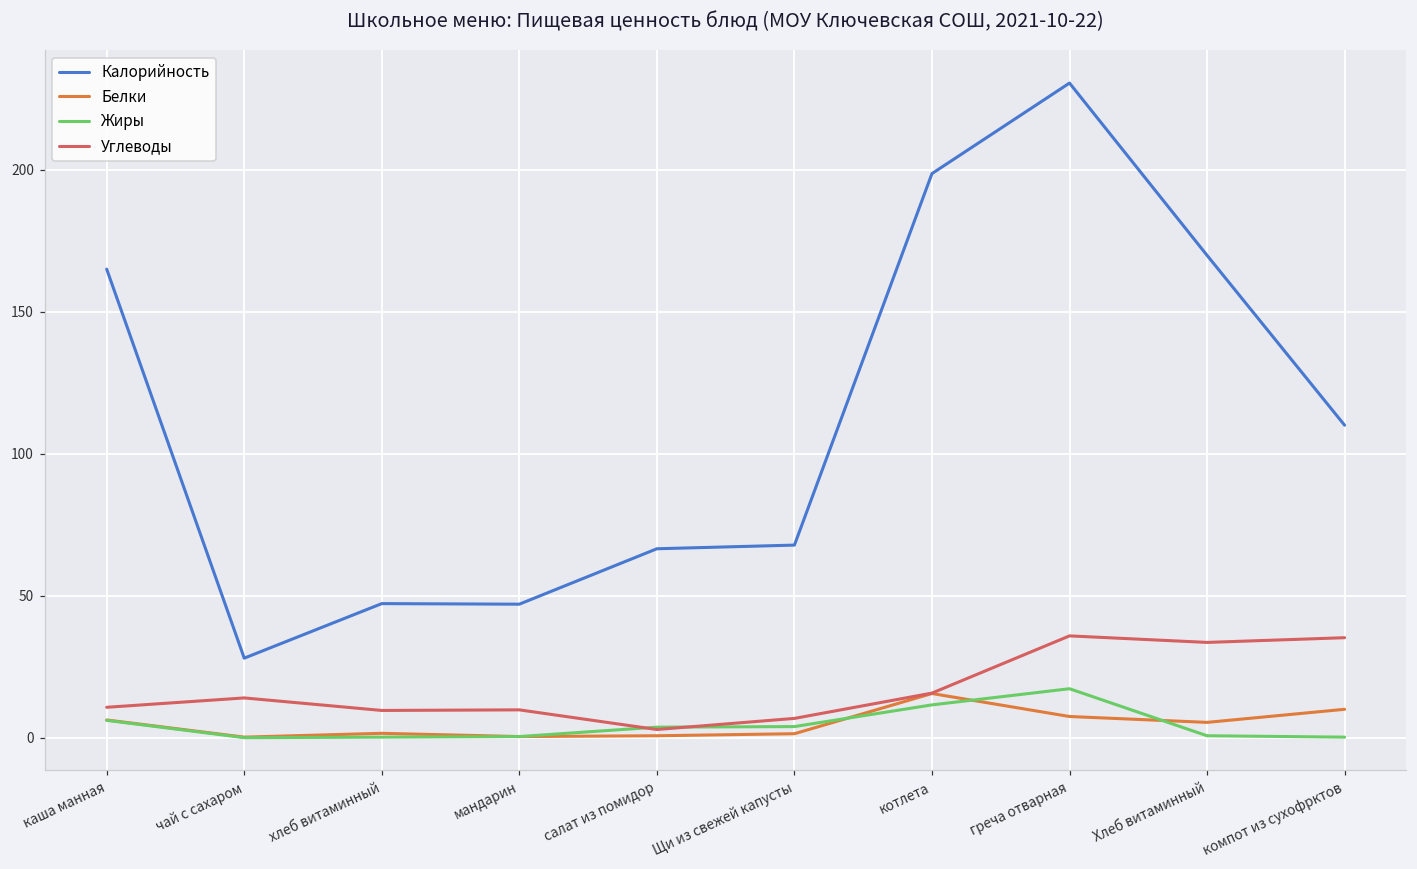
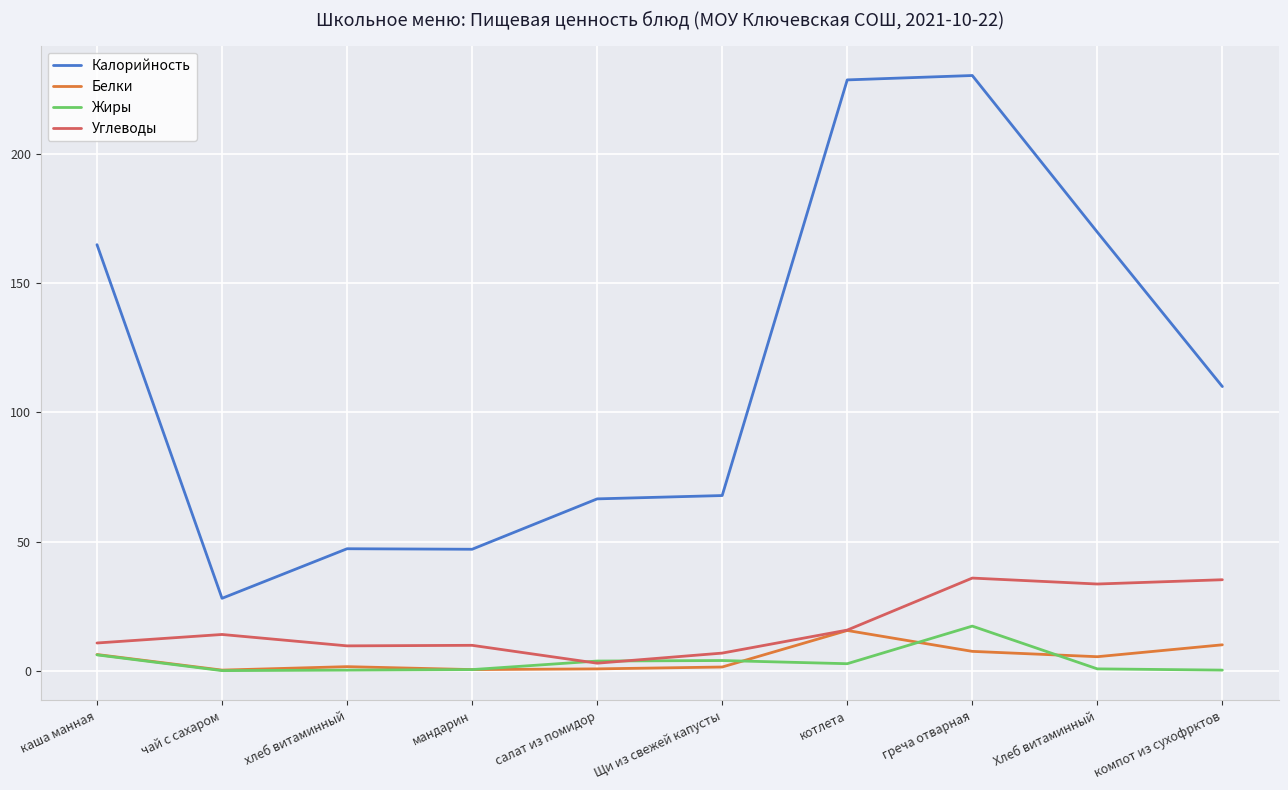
  {
    "Калорийность": {
      "каша манная": 165,
      "чай с сахаром": 28,
      "хлеб витаминный": 47,
      "мандарин": 47,
      "салат из помидор": 67,
      "Щи из свежей капусты": 68,
-     "котлета": 199,
+     "котлета": 229,
      "греча отварная": 230,
      "Хлеб витаминный": 170,
      "компот из сухофрктов": 110
    },
    "Жиры": {
      "хлеб витаминный": 0,
      "Щи из свежей капусты": 4,
-     "котлета": 12,
+     "котлета": 3,
      "греча отварная": 17,
      "Хлеб витаминный": 1,
      "компот из сухофрктов": 0
    }
  }
